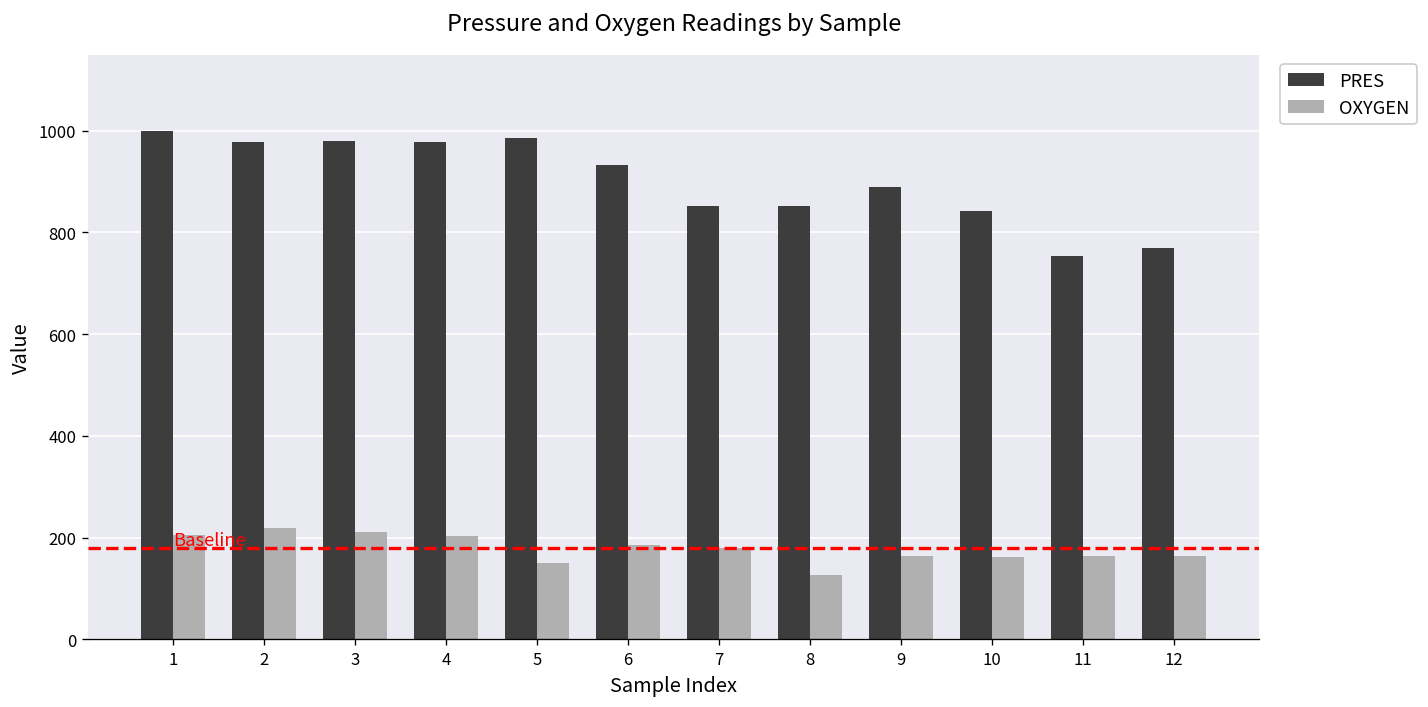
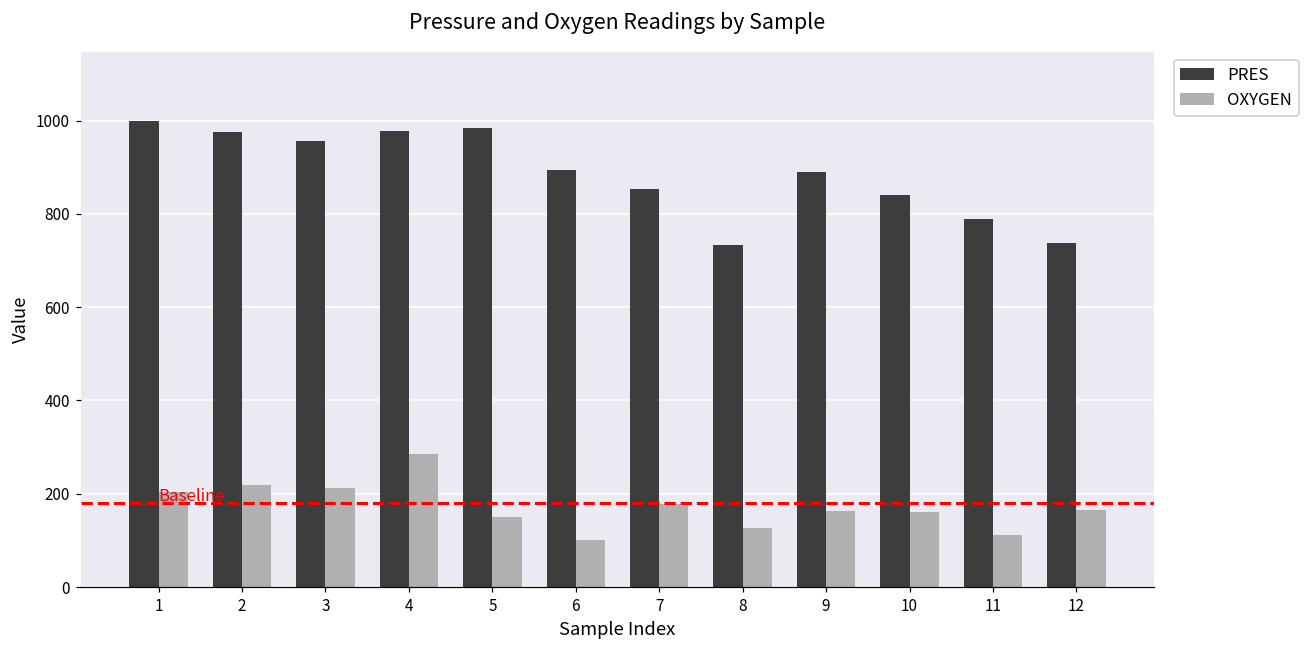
  {
    "PRES": {
      "1": 1000,
      "2": 980,
-     "3": 980,
+     "3": 960,
      "4": 980,
      "5": 990,
-     "6": 930,
+     "6": 890,
      "7": 850,
-     "8": 850,
+     "8": 730,
      "9": 890,
      "10": 840,
-     "11": 750,
-     "12": 770
+     "11": 790,
+     "12": 740
    },
    "OXYGEN": {
      "1": 200,
      "2": 220,
      "3": 210,
-     "4": 200,
+     "4": 290,
      "5": 150,
-     "6": 190,
+     "6": 100,
      "7": 180,
      "8": 130,
      "9": 160,
      "10": 160,
-     "11": 160,
+     "11": 110,
      "12": 160
    }
  }
